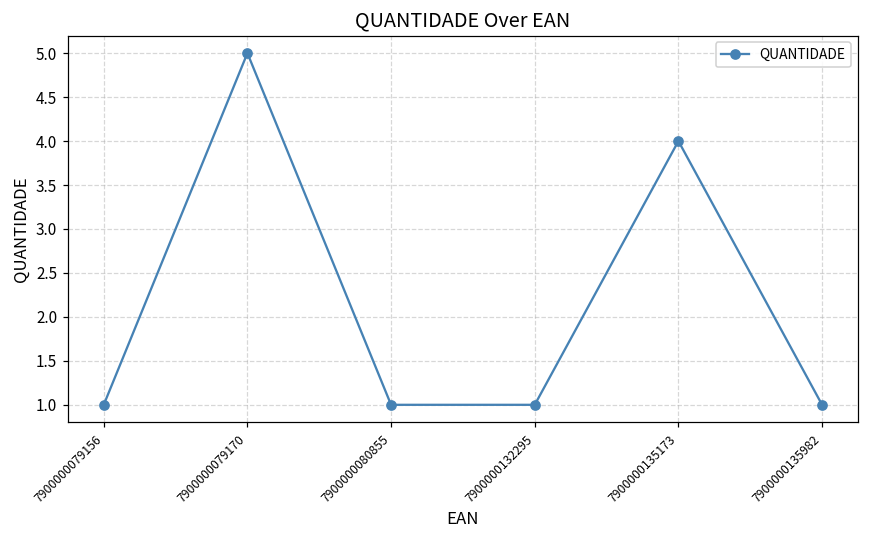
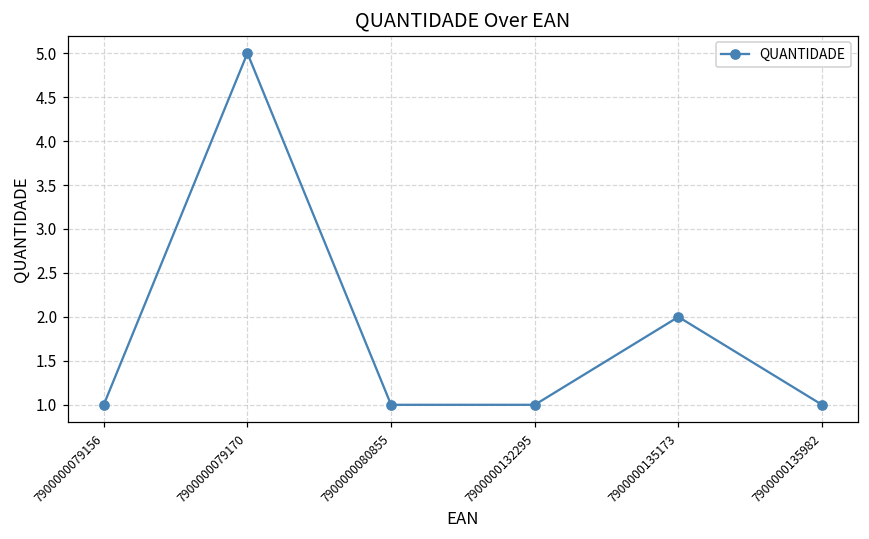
  {
    "7900000079156": 1,
    "7900000079170": 5,
    "7900000080855": 1,
    "7900000132295": 1,
-   "7900000135173": 4,
+   "7900000135173": 2,
    "7900000135982": 1
  }
